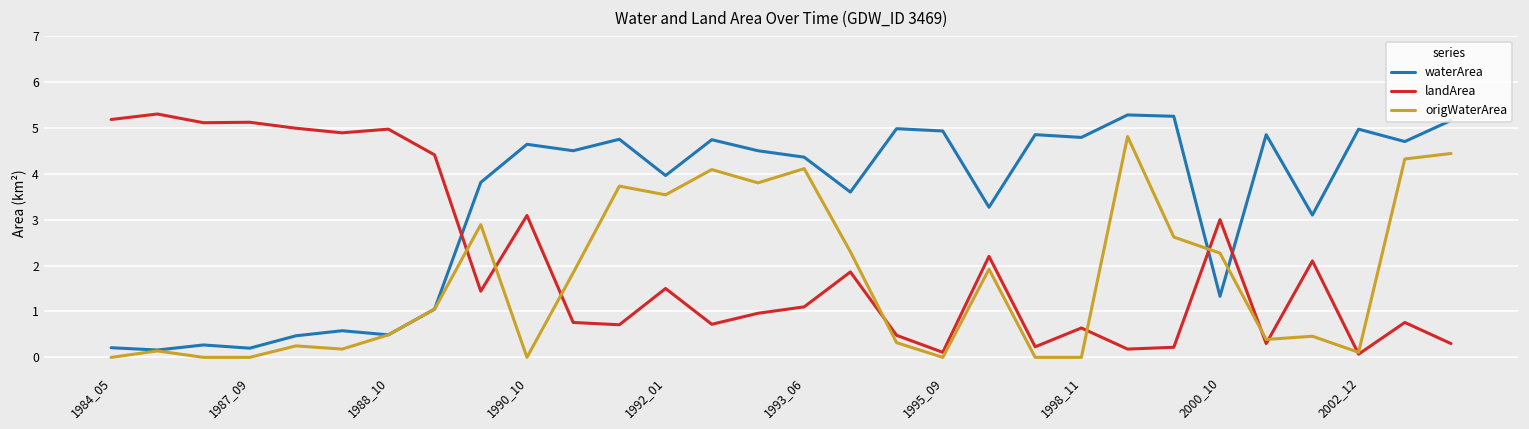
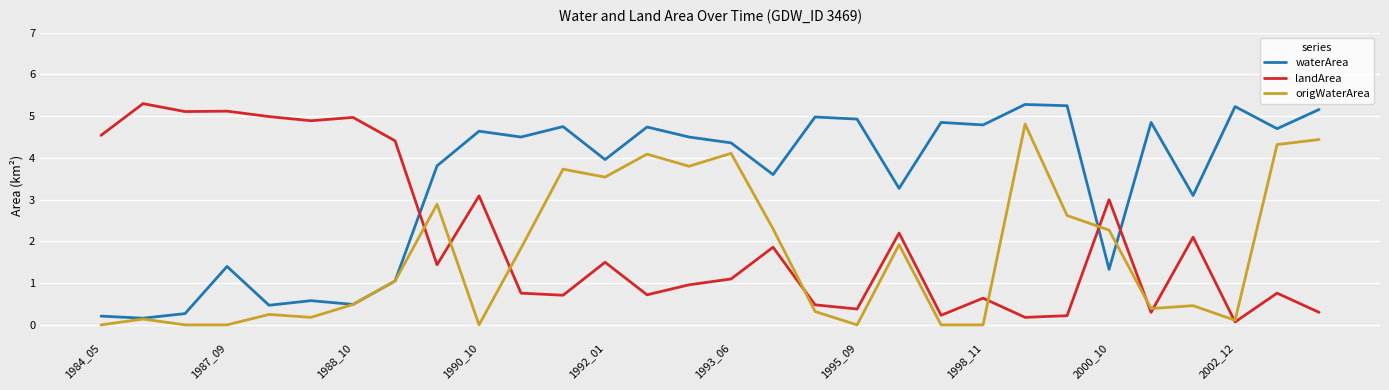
  {
    "waterArea": {
      "1984_05": 0.2,
-     "1987_09": 0.2,
+     "1987_09": 1.4,
      "1990_10": 4.6,
      "1992_01": 4.0,
      "1993_06": 4.4,
      "1995_09": 4.9,
      "1998_11": 4.8,
      "2000_10": 1.3,
-     "2002_12": 5.0
+     "2002_12": 5.2
    },
    "landArea": {
-     "1984_05": 5.2,
+     "1984_05": 4.5,
      "1987_09": 5.1,
      "1988_10": 5.0,
      "1990_10": 3.1,
      "1992_01": 1.5,
      "1993_06": 1.1,
-     "1995_09": 0.1,
+     "1995_09": 0.4,
      "1998_11": 0.6,
      "2000_10": 3.0
    },
    "origWaterArea": {
      "1984_05": 0.0,
      "1987_09": 0.0,
      "1990_10": 0.0,
      "1992_01": 3.5,
      "1993_06": 4.1,
      "1995_09": 0.0,
      "1998_11": 0.0,
      "2000_10": 2.3
    }
  }
